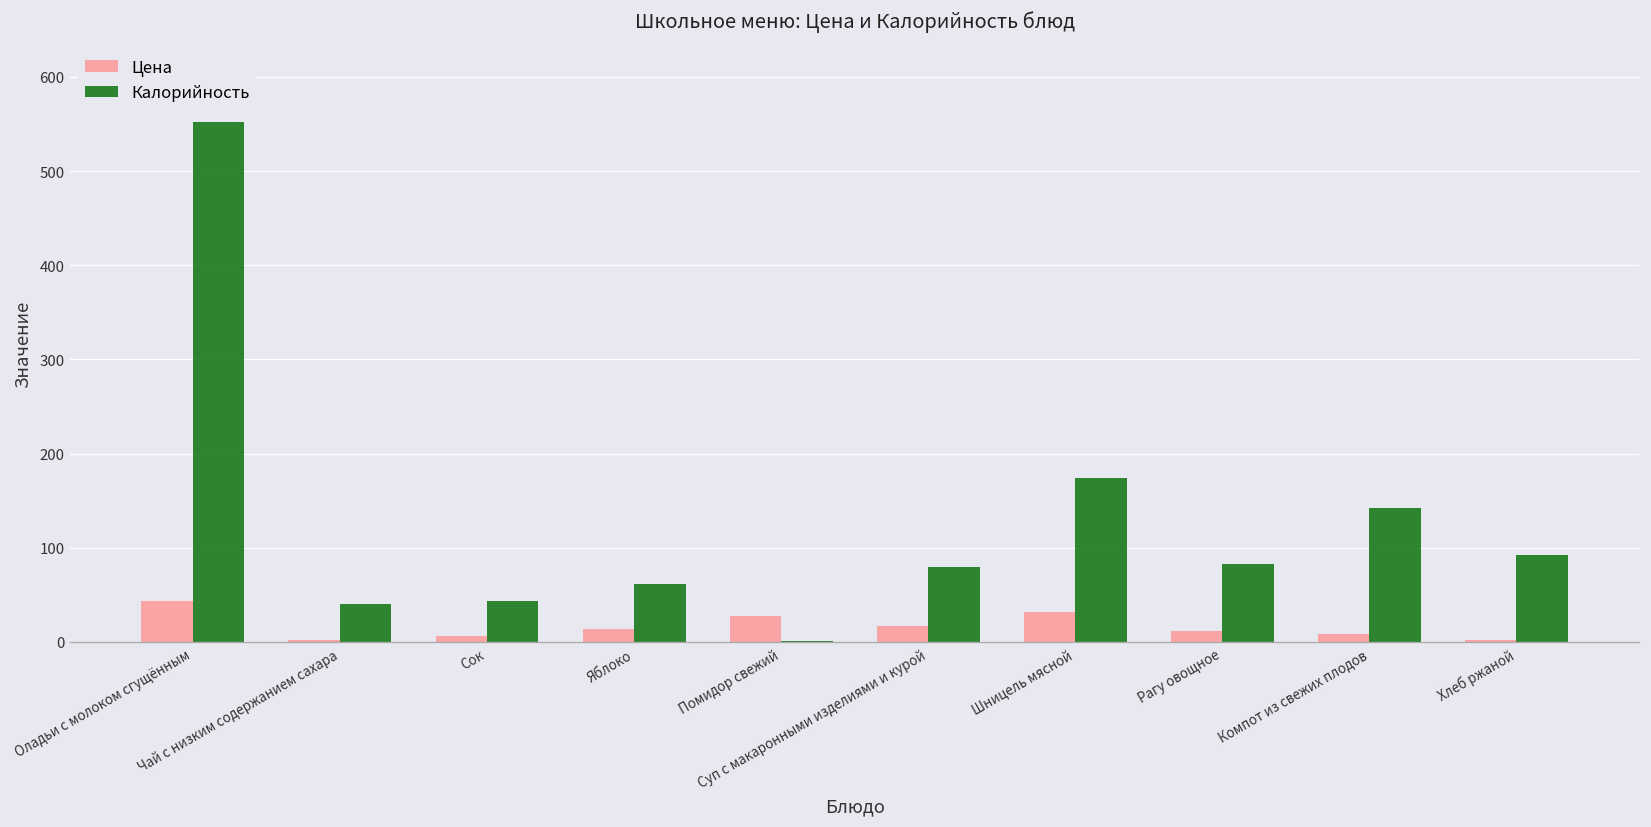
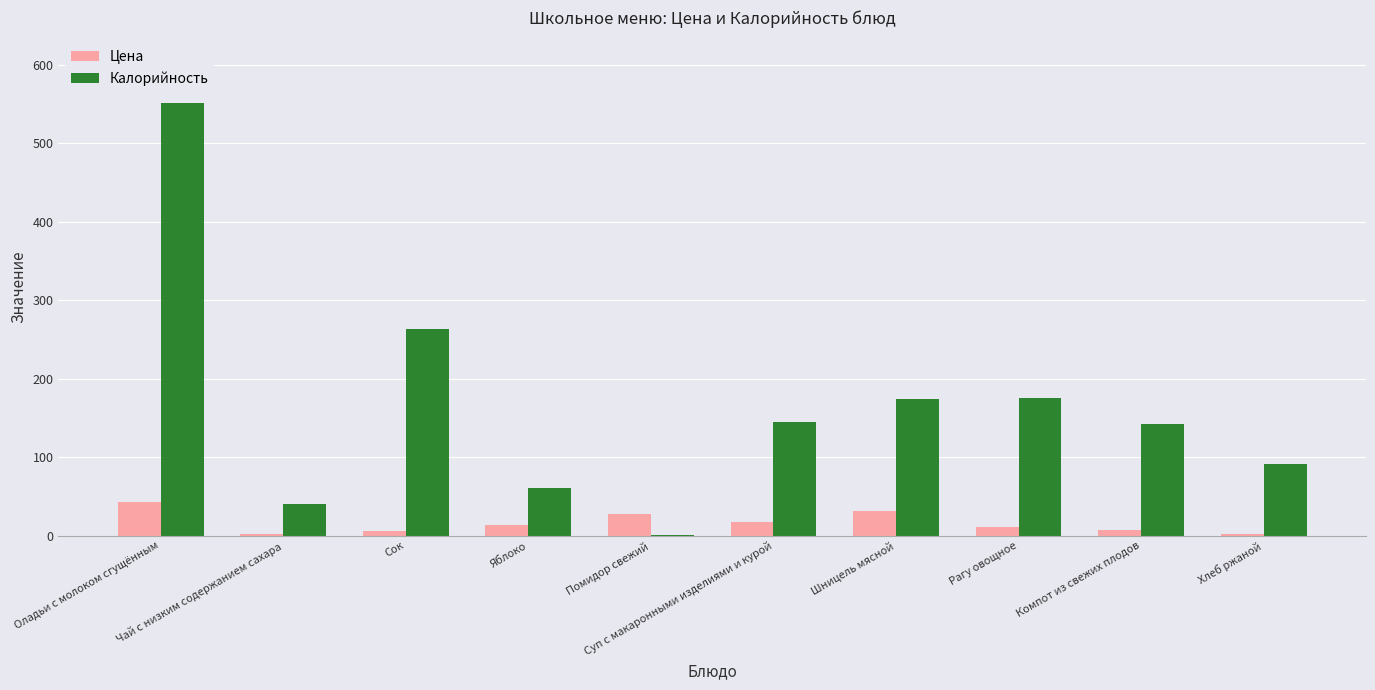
  {
    "Цена": {
      "Оладьи с молоком сгущённым": 40,
      "Сок": 10,
      "Яблоко": 10,
      "Помидор свежий": 30,
      "Суп с макаронными изделиями и курой": 20,
      "Шницель мясной": 30,
      "Рагу овощное": 10,
      "Компот из свежих плодов": 10
    },
    "Калорийность": {
      "Оладьи с молоком сгущённым": 550,
      "Чай с низким содержанием сахара": 40,
-     "Сок": 40,
+     "Сок": 260,
      "Яблоко": 60,
-     "Суп с макаронными изделиями и курой": 80,
+     "Суп с макаронными изделиями и курой": 150,
      "Шницель мясной": 170,
-     "Рагу овощное": 80,
+     "Рагу овощное": 180,
      "Компот из свежих плодов": 140,
      "Хлеб ржаной": 90
    }
  }
